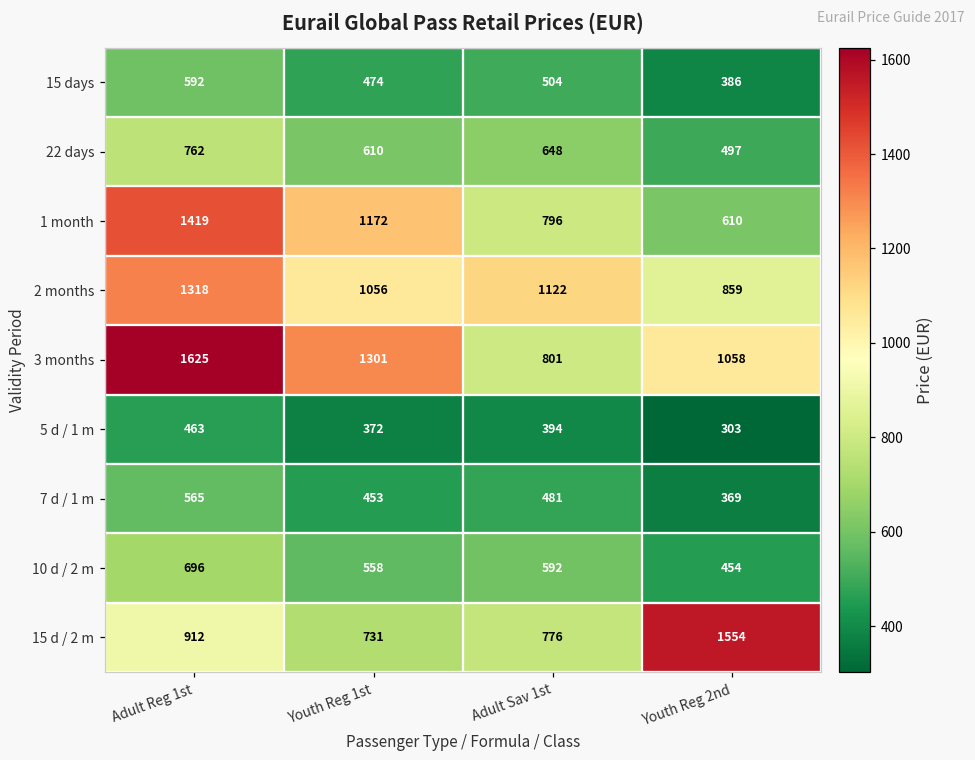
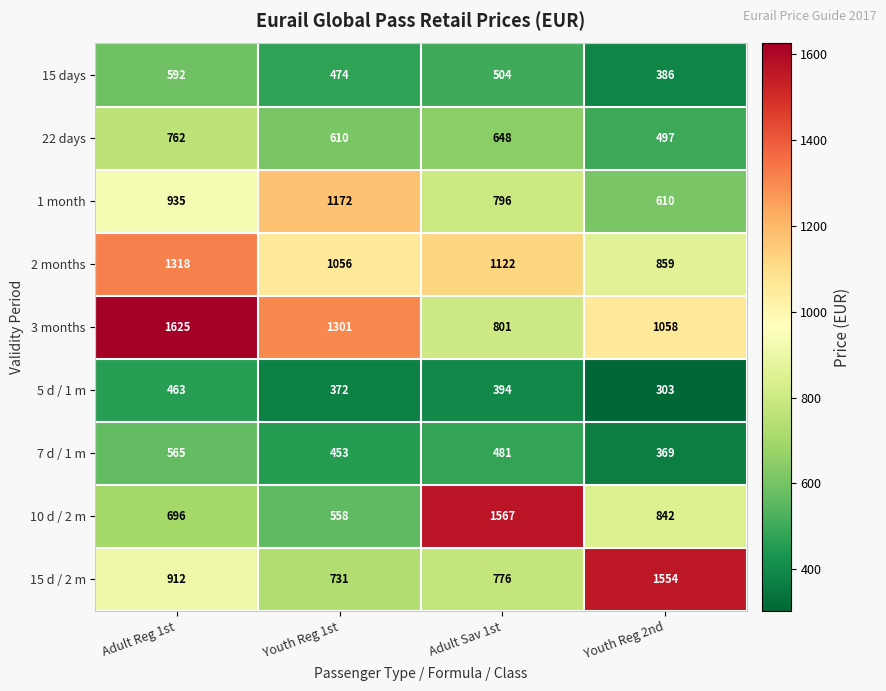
  {
    "15 days": {
      "Adult Reg 1st": 592,
      "Youth Reg 1st": 474,
      "Adult Sav 1st": 504,
      "Youth Reg 2nd": 386
    },
    "22 days": {
      "Adult Reg 1st": 762,
      "Youth Reg 1st": 610,
      "Adult Sav 1st": 648,
      "Youth Reg 2nd": 497
    },
    "1 month": {
-     "Adult Reg 1st": 1419,
+     "Adult Reg 1st": 935,
      "Youth Reg 1st": 1172,
      "Adult Sav 1st": 796,
      "Youth Reg 2nd": 610
    },
    "2 months": {
      "Adult Reg 1st": 1318,
      "Youth Reg 1st": 1056,
      "Adult Sav 1st": 1122,
      "Youth Reg 2nd": 859
    },
    "3 months": {
      "Adult Reg 1st": 1625,
      "Youth Reg 1st": 1301,
      "Adult Sav 1st": 801,
      "Youth Reg 2nd": 1058
    },
    "5 d / 1 m": {
      "Adult Reg 1st": 463,
      "Youth Reg 1st": 372,
      "Adult Sav 1st": 394,
      "Youth Reg 2nd": 303
    },
    "7 d / 1 m": {
      "Adult Reg 1st": 565,
      "Youth Reg 1st": 453,
      "Adult Sav 1st": 481,
      "Youth Reg 2nd": 369
    },
    "10 d / 2 m": {
      "Adult Reg 1st": 696,
      "Youth Reg 1st": 558,
-     "Adult Sav 1st": 592,
-     "Youth Reg 2nd": 454
+     "Adult Sav 1st": 1567,
+     "Youth Reg 2nd": 842
    },
    "15 d / 2 m": {
      "Adult Reg 1st": 912,
      "Youth Reg 1st": 731,
      "Adult Sav 1st": 776,
      "Youth Reg 2nd": 1554
    }
  }
